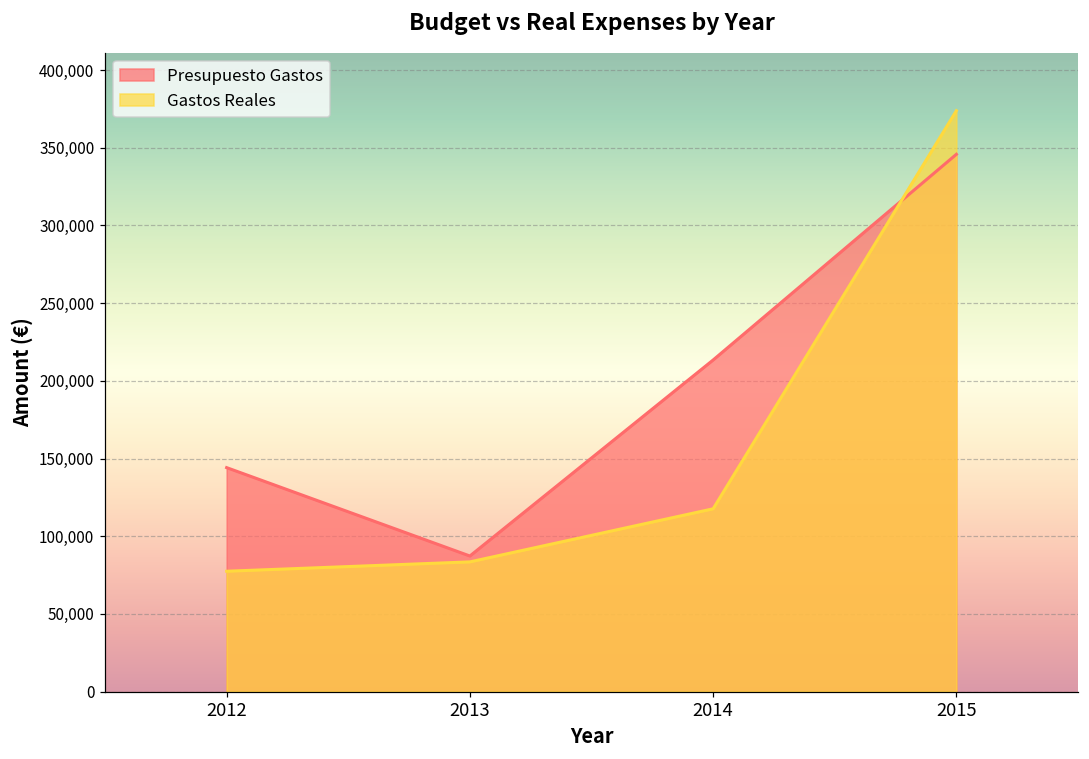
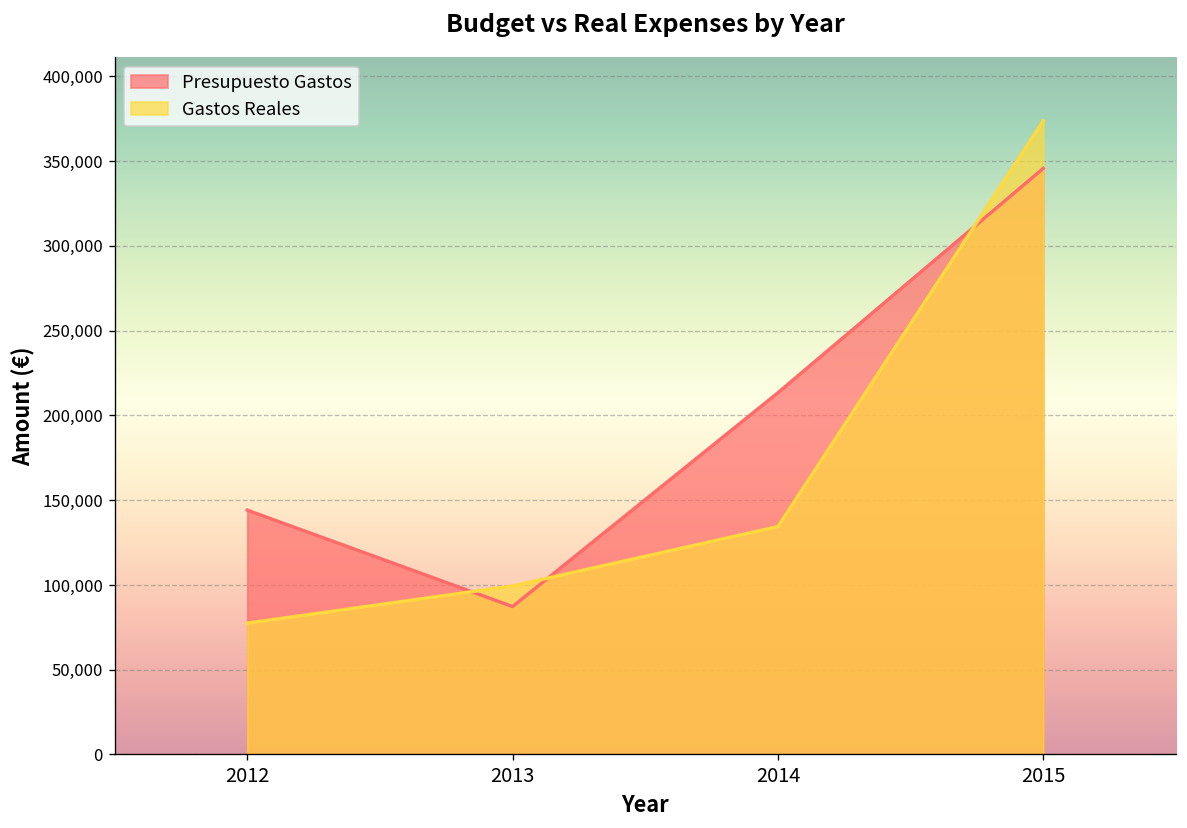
  {
    "Presupuesto Gastos": {
      "2012": "144,000",
      "2013": "87,000",
      "2014": "213,000",
      "2015": "346,000"
    },
    "Gastos Reales": {
      "2012": "77,000",
-     "2013": "83,000",
-     "2014": "118,000",
+     "2013": "99,000",
+     "2014": "134,000",
      "2015": "374,000"
    }
  }
